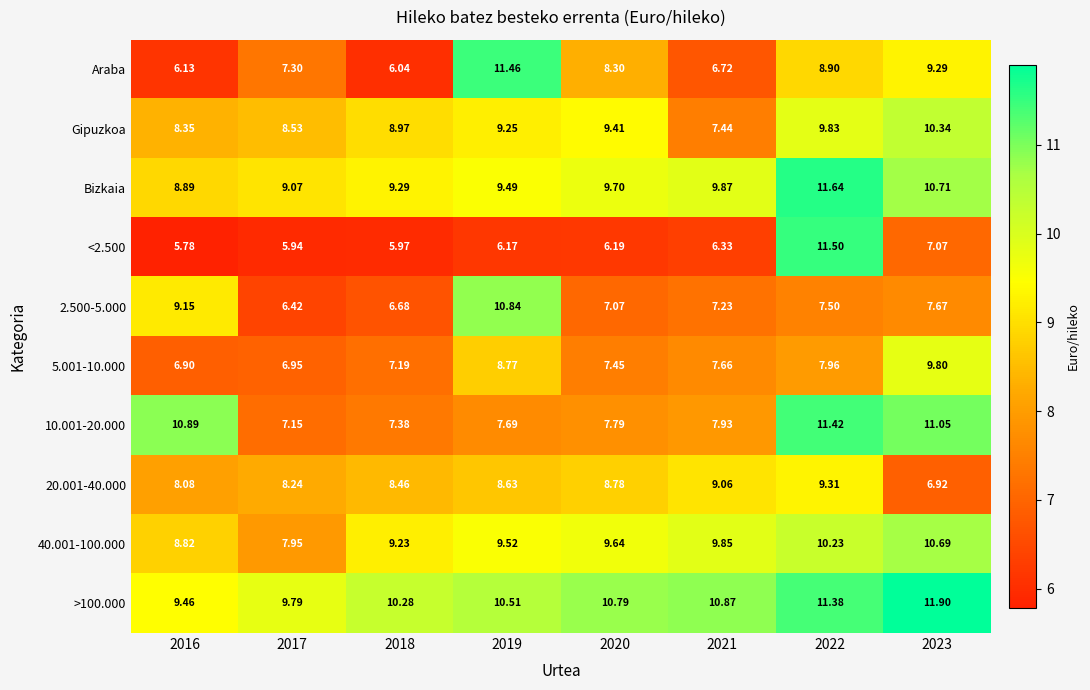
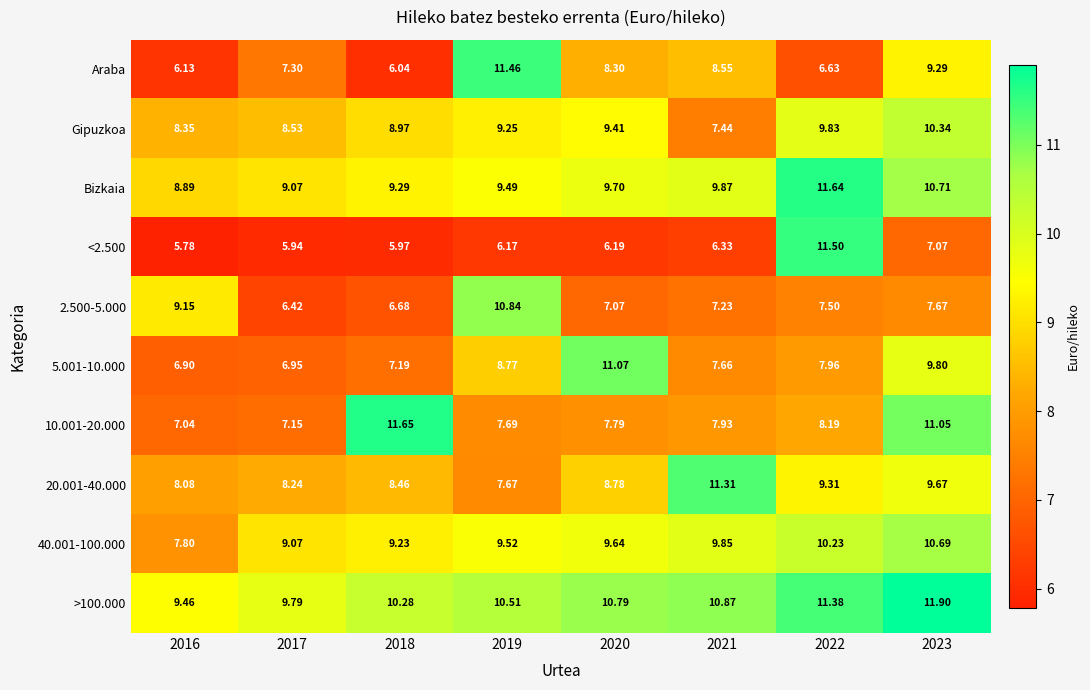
  {
    "Araba": {
      "2016": 6.13,
      "2017": 7.30,
      "2018": 6.04,
      "2019": 11.46,
      "2020": 8.30,
-     "2021": 6.72,
-     "2022": 8.90,
+     "2021": 8.55,
+     "2022": 6.63,
      "2023": 9.29
    },
    "Gipuzkoa": {
      "2016": 8.35,
      "2017": 8.53,
      "2018": 8.97,
      "2019": 9.25,
      "2020": 9.41,
      "2021": 7.44,
      "2022": 9.83,
      "2023": 10.34
    },
    "Bizkaia": {
      "2016": 8.89,
      "2017": 9.07,
      "2018": 9.29,
      "2019": 9.49,
      "2020": 9.70,
      "2021": 9.87,
      "2022": 11.64,
      "2023": 10.71
    },
    "<2.500": {
      "2016": 5.78,
      "2017": 5.94,
      "2018": 5.97,
      "2019": 6.17,
      "2020": 6.19,
      "2021": 6.33,
      "2022": 11.50,
      "2023": 7.07
    },
    "2.500-5.000": {
      "2016": 9.15,
      "2017": 6.42,
      "2018": 6.68,
      "2019": 10.84,
      "2020": 7.07,
      "2021": 7.23,
      "2022": 7.50,
      "2023": 7.67
    },
    "5.001-10.000": {
      "2016": 6.90,
      "2017": 6.95,
      "2018": 7.19,
      "2019": 8.77,
-     "2020": 7.45,
+     "2020": 11.07,
      "2021": 7.66,
      "2022": 7.96,
      "2023": 9.80
    },
    "10.001-20.000": {
-     "2016": 10.89,
+     "2016": 7.04,
      "2017": 7.15,
-     "2018": 7.38,
+     "2018": 11.65,
      "2019": 7.69,
      "2020": 7.79,
      "2021": 7.93,
-     "2022": 11.42,
+     "2022": 8.19,
      "2023": 11.05
    },
    "20.001-40.000": {
      "2016": 8.08,
      "2017": 8.24,
      "2018": 8.46,
-     "2019": 8.63,
+     "2019": 7.67,
      "2020": 8.78,
-     "2021": 9.06,
+     "2021": 11.31,
      "2022": 9.31,
-     "2023": 6.92
+     "2023": 9.67
    },
    "40.001-100.000": {
-     "2016": 8.82,
-     "2017": 7.95,
+     "2016": 7.80,
+     "2017": 9.07,
      "2018": 9.23,
      "2019": 9.52,
      "2020": 9.64,
      "2021": 9.85,
      "2022": 10.23,
      "2023": 10.69
    },
    ">100.000": {
      "2016": 9.46,
      "2017": 9.79,
      "2018": 10.28,
      "2019": 10.51,
      "2020": 10.79,
      "2021": 10.87,
      "2022": 11.38,
      "2023": 11.90
    }
  }
